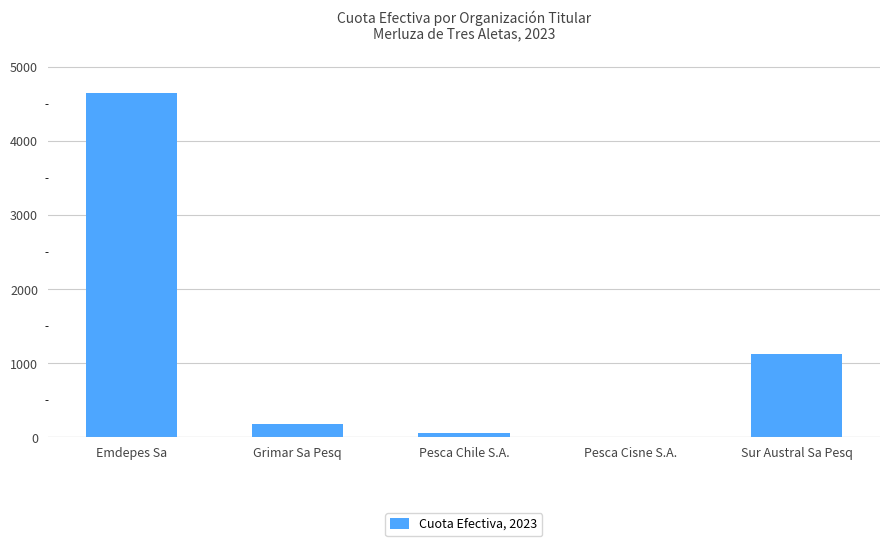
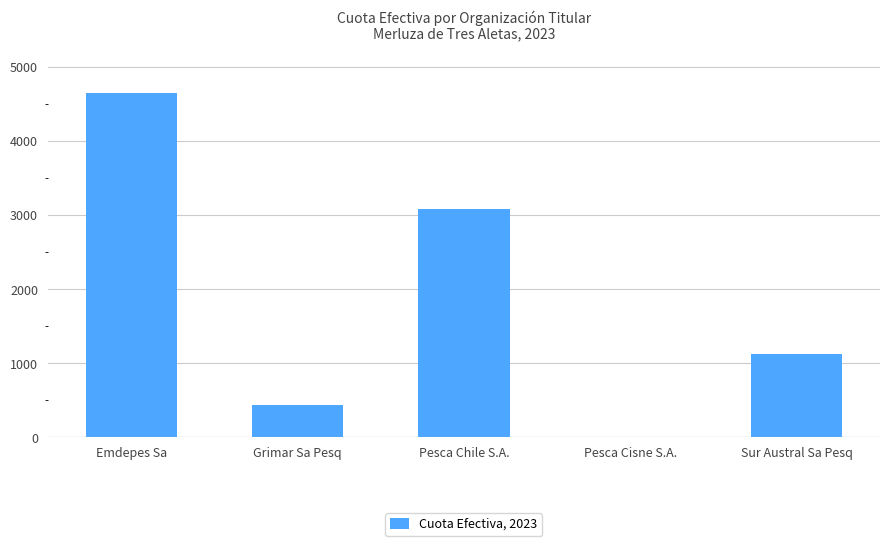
  {
    "Emdepes Sa": 4700,
-   "Grimar Sa Pesq": 200,
-   "Pesca Chile S.A.": 100,
+   "Grimar Sa Pesq": 400,
+   "Pesca Chile S.A.": 3100,
    "Sur Austral Sa Pesq": 1100
  }
